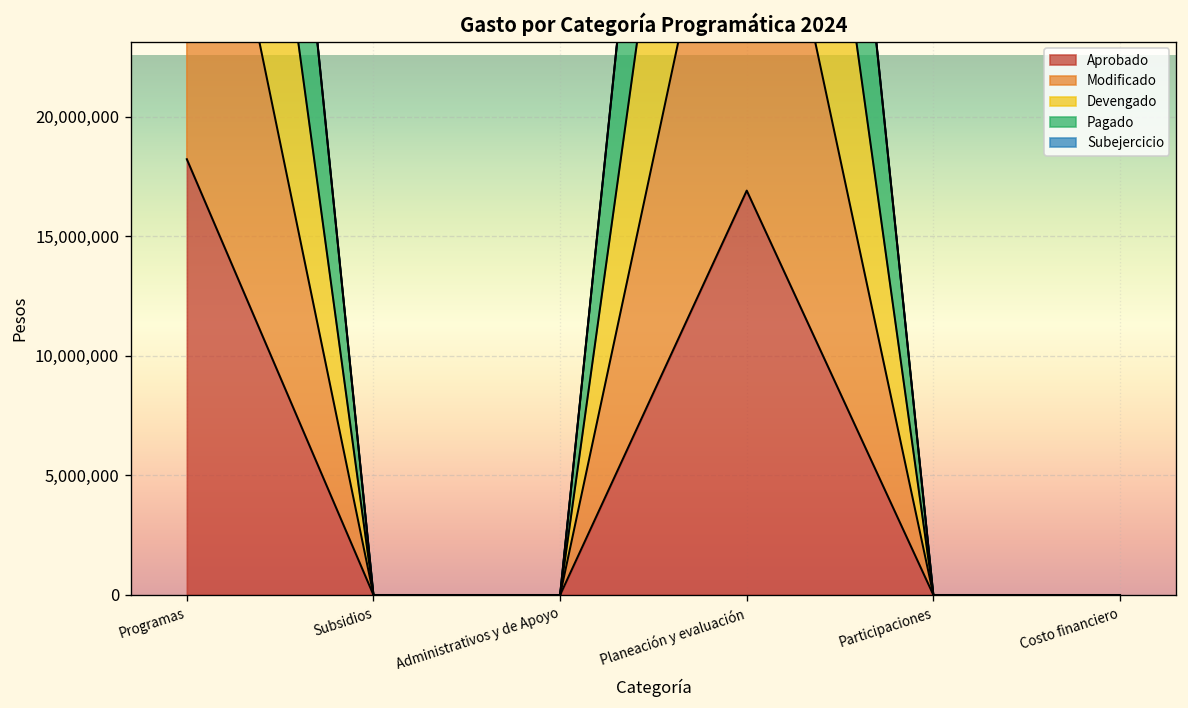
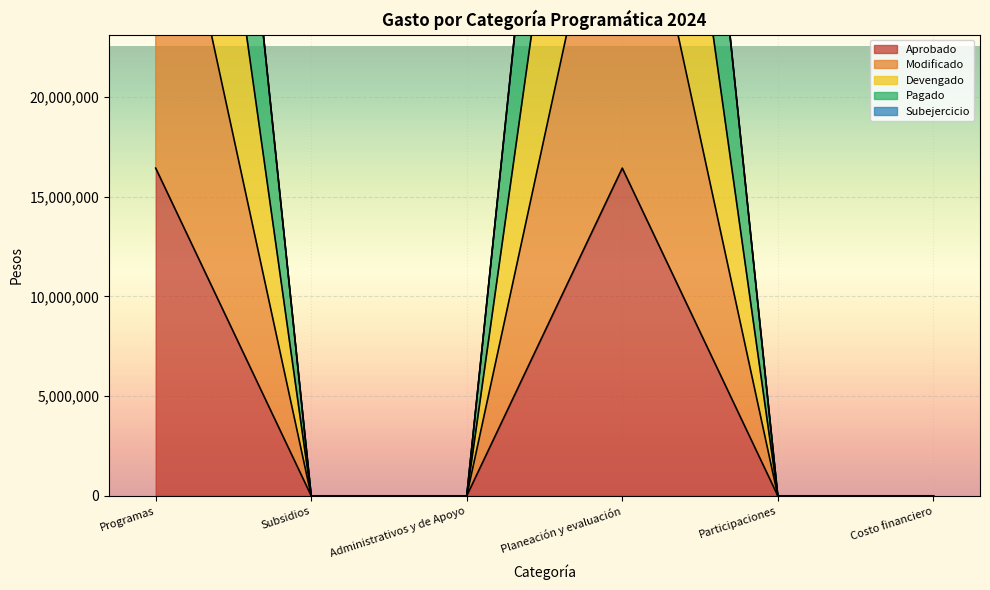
  {
    "Aprobado": {
-     "Programas": "18,200,000",
-     "Planeación y evaluación": "16,900,000"
+     "Programas": "16,400,000",
+     "Planeación y evaluación": "16,400,000"
    }
  }
